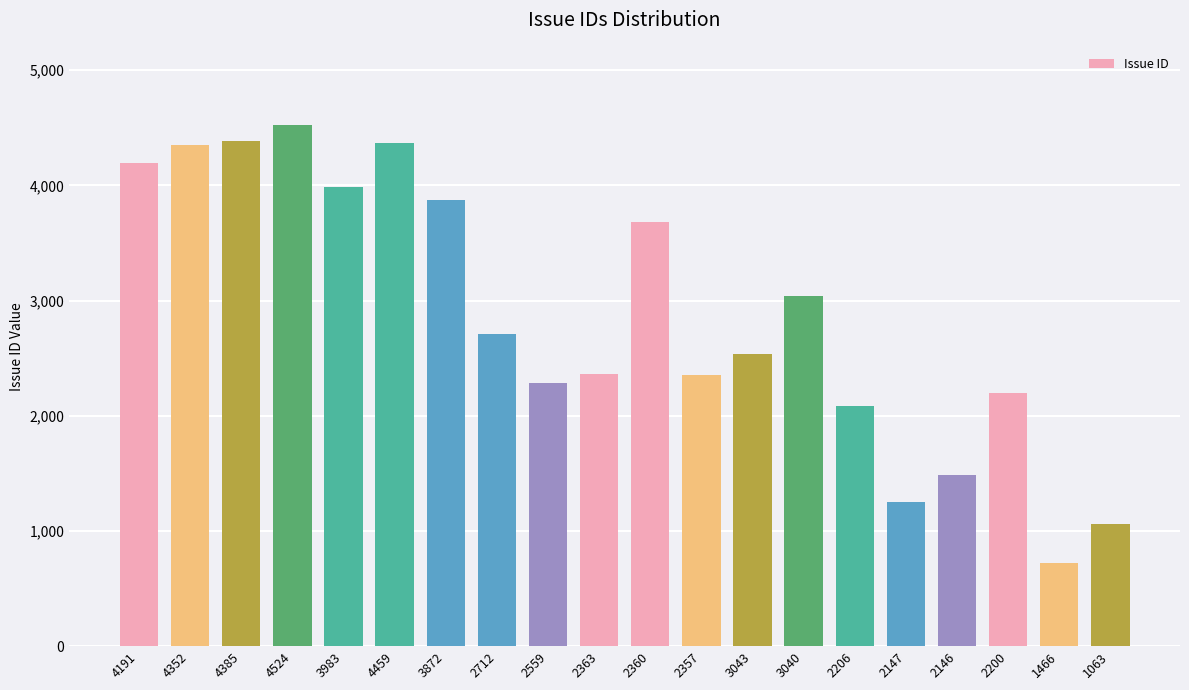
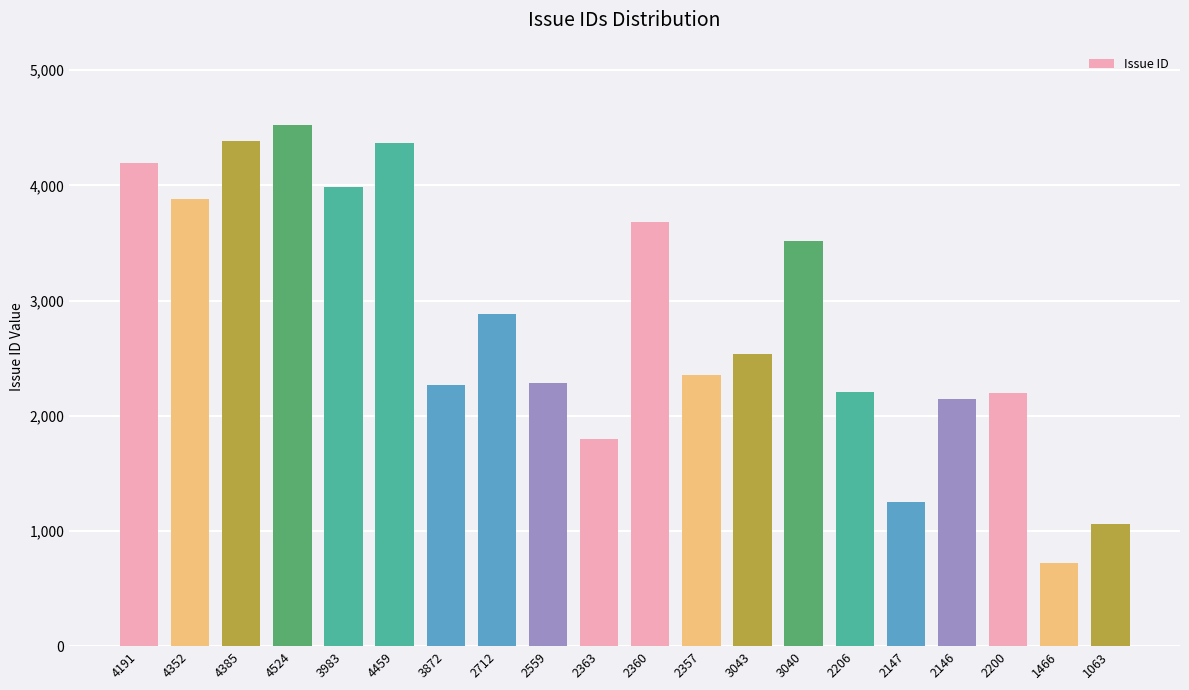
  {
    "4191": "4,190",
-   "4352": "4,350",
+   "4352": "3,880",
    "4385": "4,390",
    "4524": "4,520",
    "3983": "3,980",
    "4459": "4,370",
-   "3872": "3,870",
-   "2712": "2,710",
+   "3872": "2,270",
+   "2712": "2,880",
    "2559": "2,290",
-   "2363": "2,360",
+   "2363": "1,800",
    "2360": "3,680",
    "2357": "2,360",
    "3043": "2,540",
-   "3040": "3,040",
-   "2206": "2,090",
+   "3040": "3,520",
+   "2206": "2,210",
    "2147": "1,250",
-   "2146": "1,480",
+   "2146": "2,150",
    "2200": "2,200",
    "1466": "720",
    "1063": "1,060"
  }
